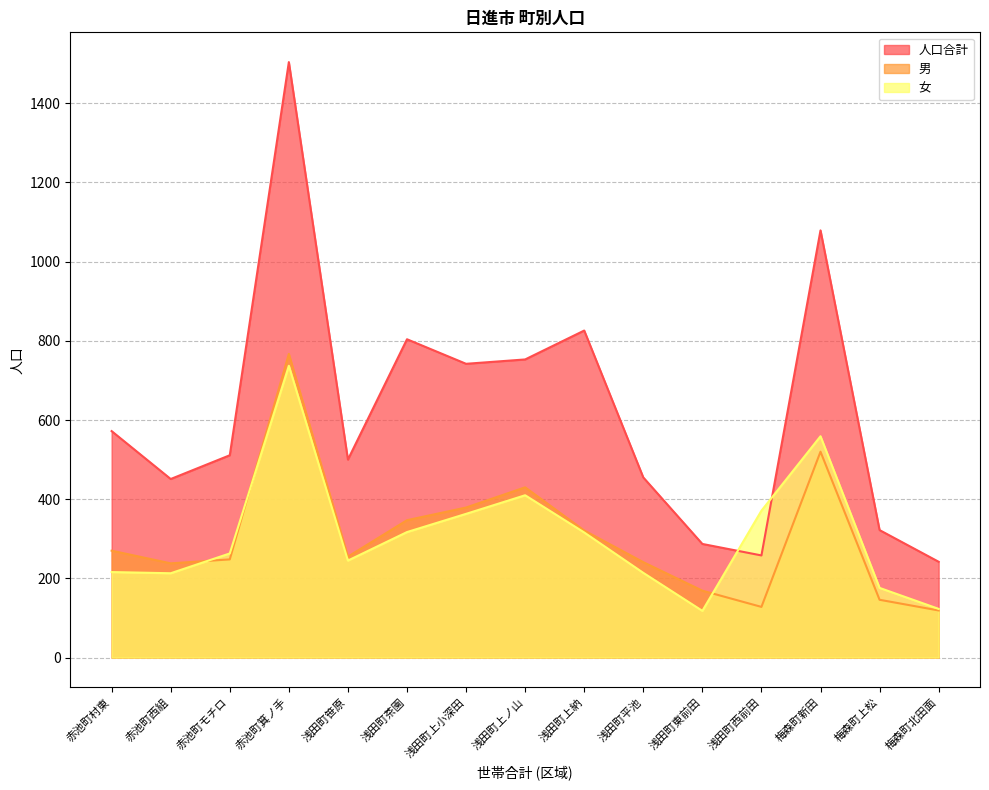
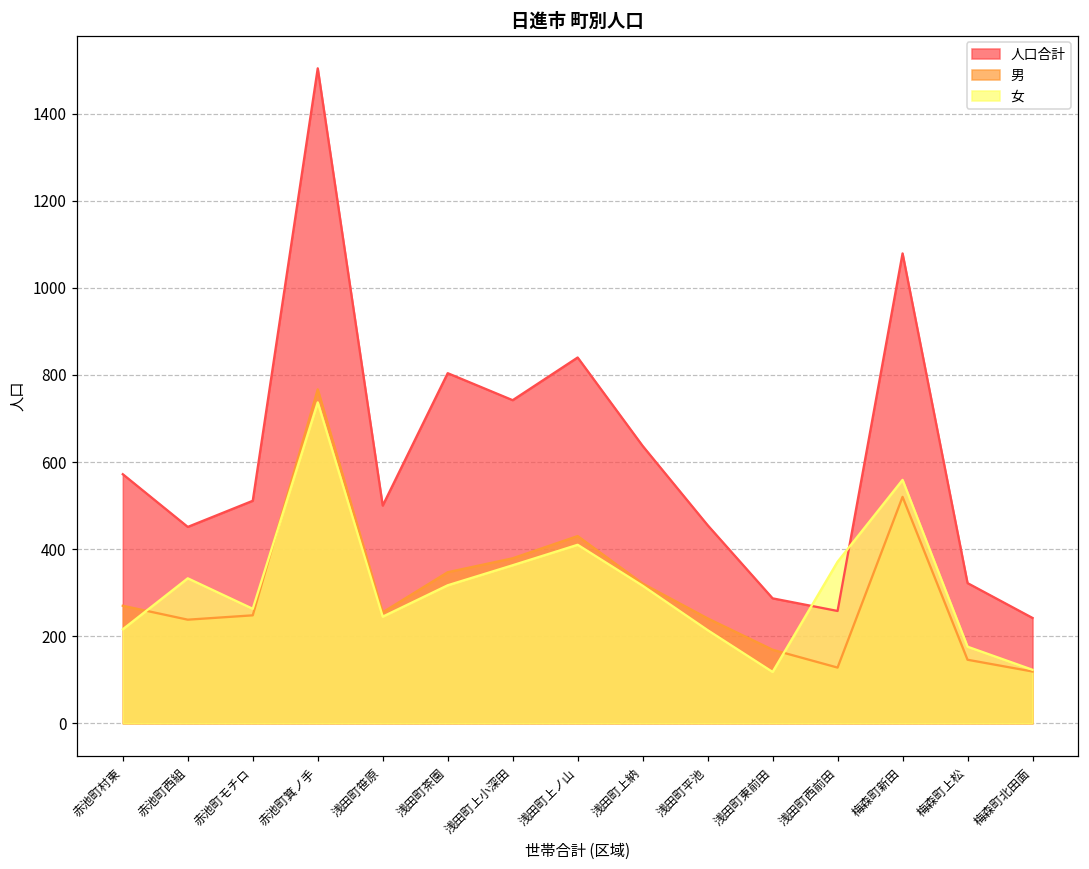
  {
    "人口合計": {
      "赤池町村東": 570,
      "赤池町西組": 450,
      "赤池町モチロ": 510,
      "赤池町箕ノ手": 1500,
      "浅田町笹原": 500,
      "浅田町茶園": 800,
      "浅田町上小深田": 740,
-     "浅田町上ノ山": 750,
-     "浅田町上納": 830,
+     "浅田町上ノ山": 840,
+     "浅田町上納": 640,
      "浅田町平池": 460,
      "浅田町東前田": 290,
      "浅田町西前田": 260,
      "梅森町新田": 1080,
      "梅森町上松": 320,
      "梅森町北田面": 240
    },
    "男": {
      "赤池町村東": 270,
      "赤池町西組": 240,
      "赤池町モチロ": 250,
      "赤池町箕ノ手": 770,
      "浅田町笹原": 260,
      "浅田町茶園": 350,
      "浅田町上小深田": 380,
      "浅田町上ノ山": 430,
      "浅田町平池": 240,
      "浅田町東前田": 170,
      "浅田町西前田": 130,
      "梅森町新田": 520,
      "梅森町上松": 150
    },
    "女": {
      "赤池町村東": 220,
-     "赤池町西組": 210,
+     "赤池町西組": 330,
      "赤池町モチロ": 260,
      "赤池町箕ノ手": 740,
      "浅田町笹原": 250,
      "浅田町茶園": 320,
      "浅田町上小深田": 360,
      "浅田町上ノ山": 410,
      "浅田町平池": 210,
      "浅田町東前田": 120,
      "浅田町西前田": 370,
      "梅森町新田": 560,
      "梅森町上松": 180
    }
  }
